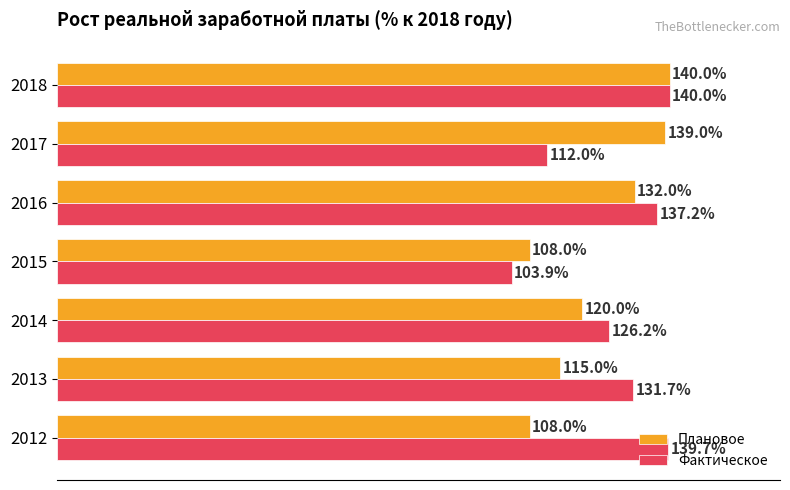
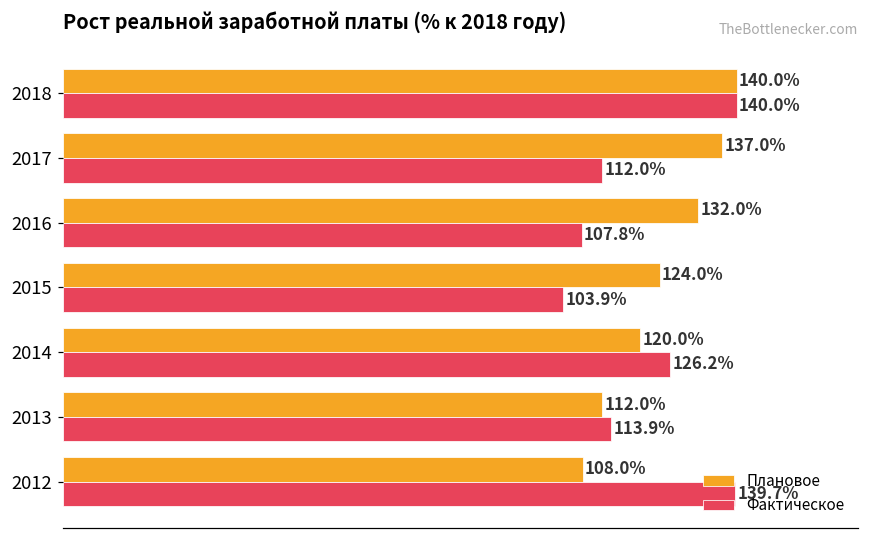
  {
    "Плановое": {
      "2018": "140.0%",
-     "2017": "139.0%",
+     "2017": "137.0%",
      "2016": "132.0%",
-     "2015": "108.0%",
+     "2015": "124.0%",
      "2014": "120.0%",
-     "2013": "115.0%",
+     "2013": "112.0%",
      "2012": "108.0%"
    },
    "Фактическое": {
      "2018": "140.0%",
      "2017": "112.0%",
-     "2016": "137.2%",
+     "2016": "107.8%",
      "2015": "103.9%",
      "2014": "126.2%",
-     "2013": "131.7%",
+     "2013": "113.9%",
      "2012": "139.7%"
    }
  }
